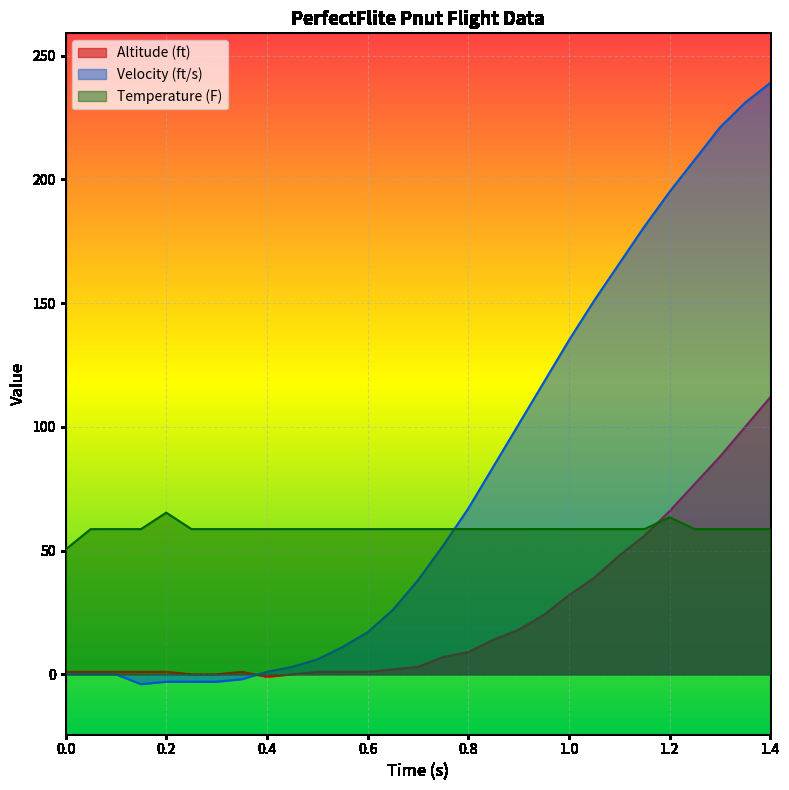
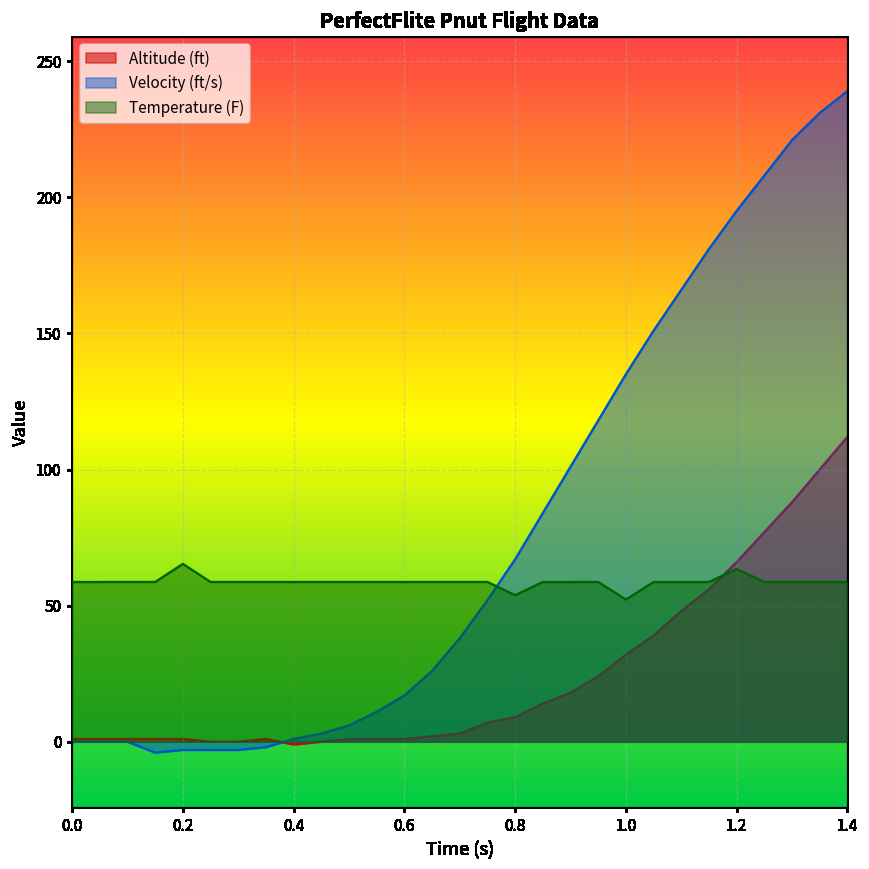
  {
    "Temperature (F)": {
-     "0.0": 50,
+     "0.0": 59,
      "0.2": 65,
      "0.4": 59,
      "0.6": 59,
-     "0.8": 59,
-     "1.0": 59,
+     "0.8": 54,
+     "1.0": 52,
      "1.2": 63,
      "1.4": 59
    }
  }
